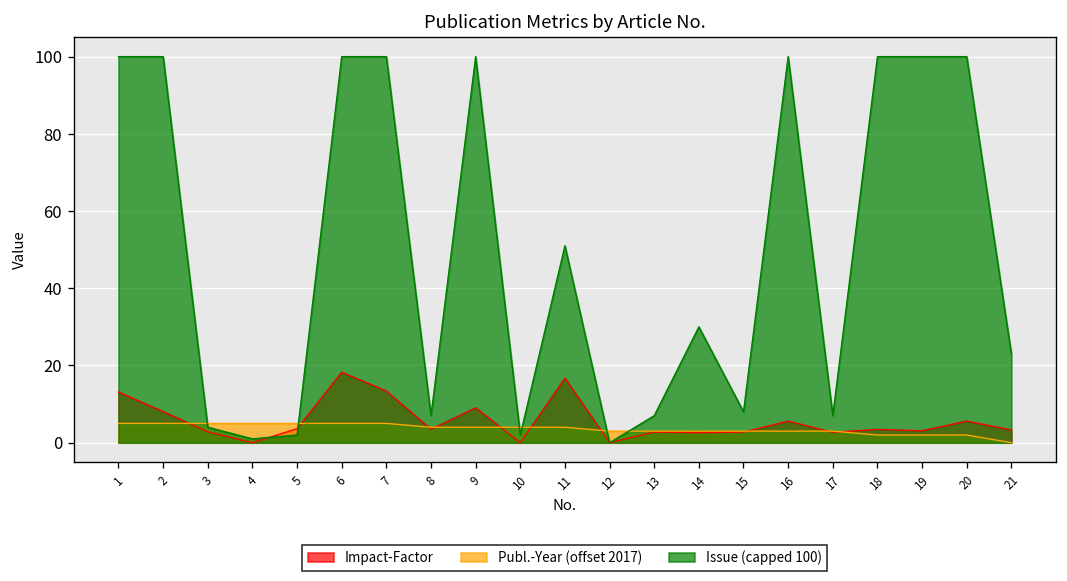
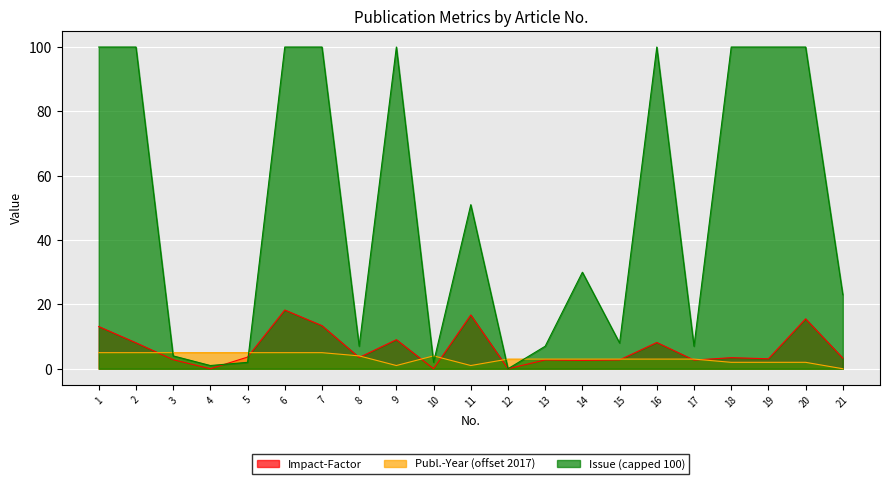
  {
    "Impact-Factor": {
      "1": 13,
      "2": 8,
      "3": 3,
      "4": 0,
      "5": 4,
      "6": 18,
      "7": 13,
      "9": 9,
      "10": 0,
      "11": 17,
-     "16": 6,
+     "16": 8,
      "18": 3,
      "19": 3,
-     "20": 6,
+     "20": 16,
      "21": 3
    },
    "Publ.-Year (offset 2017)": {
      "1": 5,
      "2": 5,
      "3": 5,
      "4": 5,
      "5": 5,
      "6": 5,
      "7": 5,
-     "9": 4,
+     "9": 1,
      "10": 4,
-     "11": 4,
+     "11": 1,
      "12": 3,
      "16": 3,
      "18": 2,
      "19": 2,
      "20": 2,
      "21": 0
    },
    "Issue (capped 100)": {
      "1": 100,
      "2": 100,
      "3": 4,
      "4": 1,
      "5": 2,
      "6": 100,
      "7": 100,
      "8": 7,
      "9": 100,
      "10": 2,
      "11": 51,
      "13": 7,
      "14": 30,
      "15": 8,
      "16": 100,
      "17": 7,
      "18": 100,
      "19": 100,
      "20": 100,
      "21": 23
    }
  }
